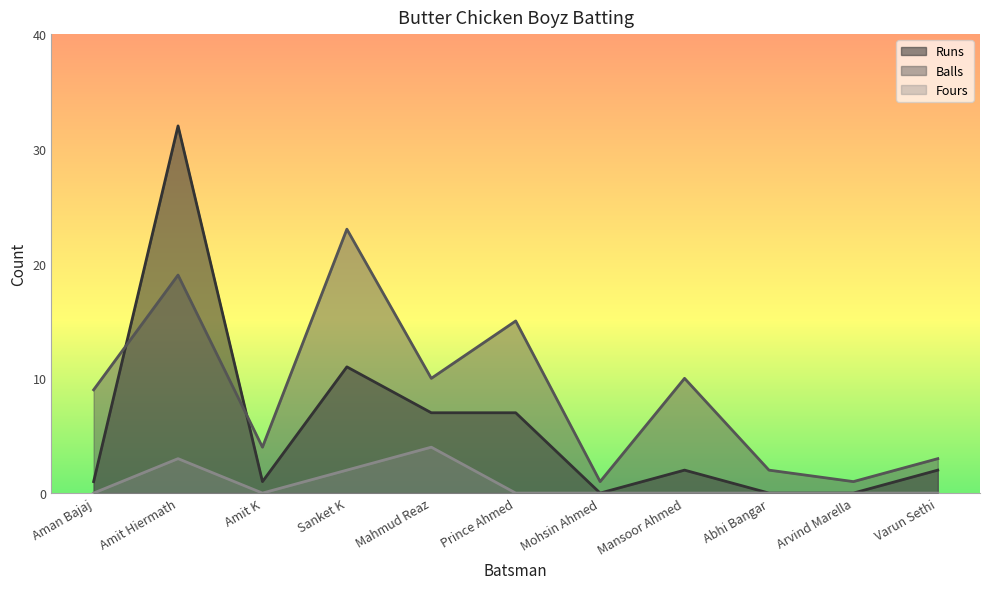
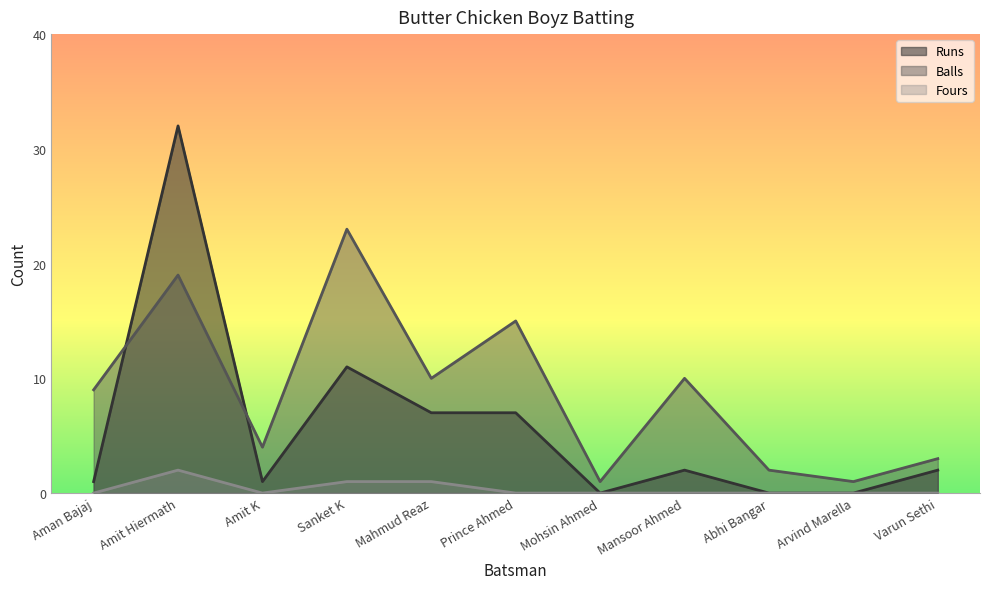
  {
    "Fours": {
      "Aman Bajaj": 0,
-     "Amit Hiermath": 3,
+     "Amit Hiermath": 2,
      "Amit K": 0,
-     "Sanket K": 2,
-     "Mahmud Reaz": 4,
+     "Sanket K": 1,
+     "Mahmud Reaz": 1,
      "Prince Ahmed": 0,
      "Mansoor Ahmed": 0,
      "Varun Sethi": 0
    }
  }
